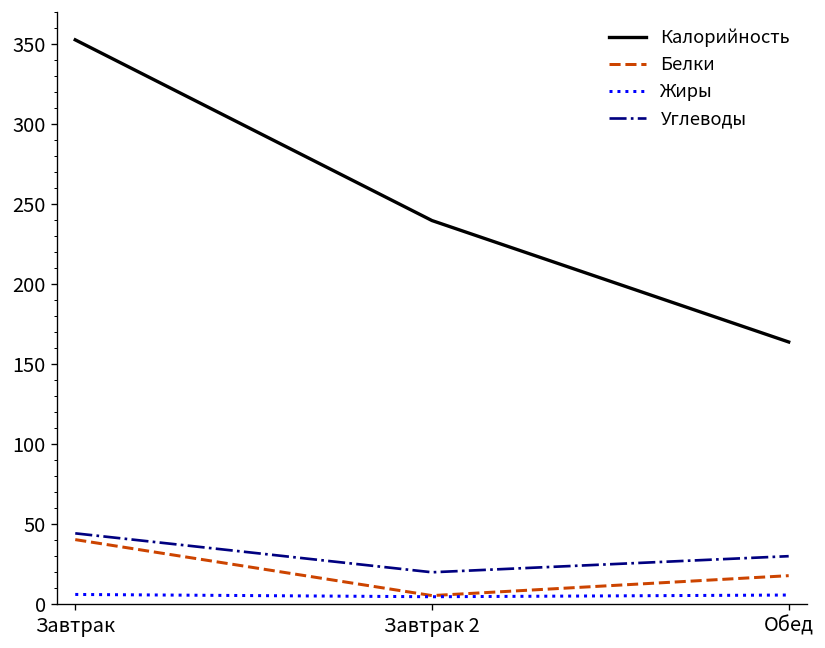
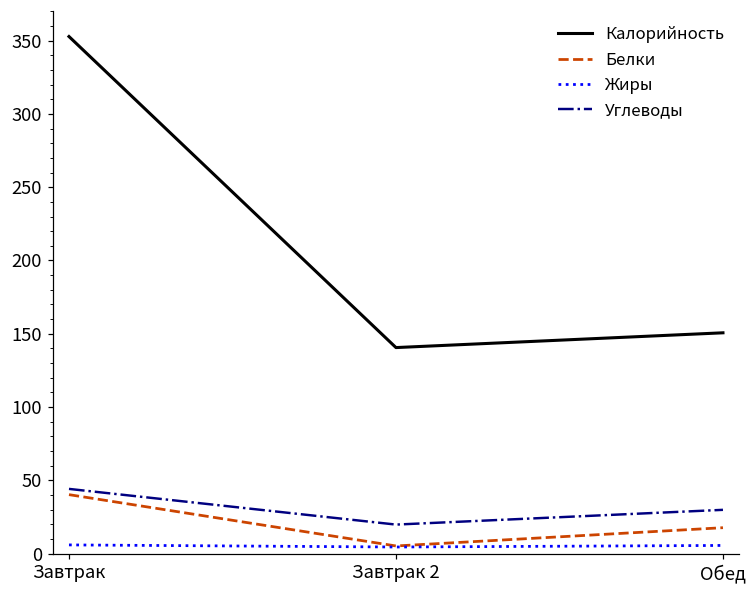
  {
    "Калорийность": {
      "Завтрак": 353,
-     "Завтрак 2": 240,
-     "Обед": 164
+     "Завтрак 2": 141,
+     "Обед": 151
    },
    "Белки": {
      "Завтрак": 40,
      "Обед": 18
    },
    "Жиры": {
      "Завтрак": 6,
      "Обед": 6
    },
    "Углеводы": {
      "Завтрак": 44,
      "Завтрак 2": 20,
      "Обед": 30
    }
  }
